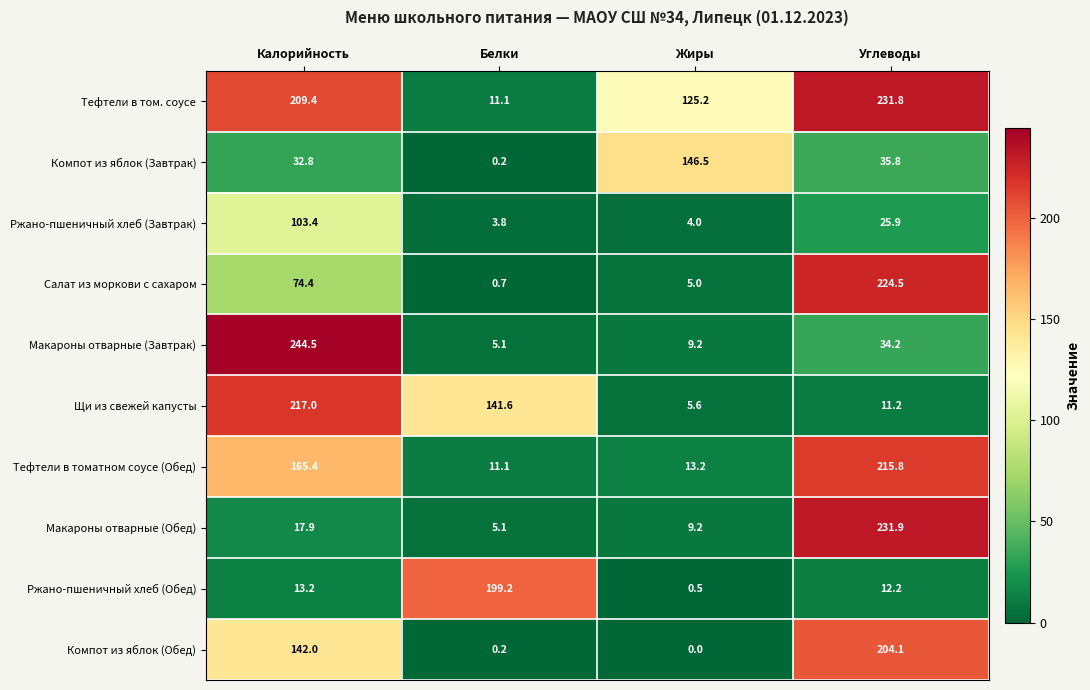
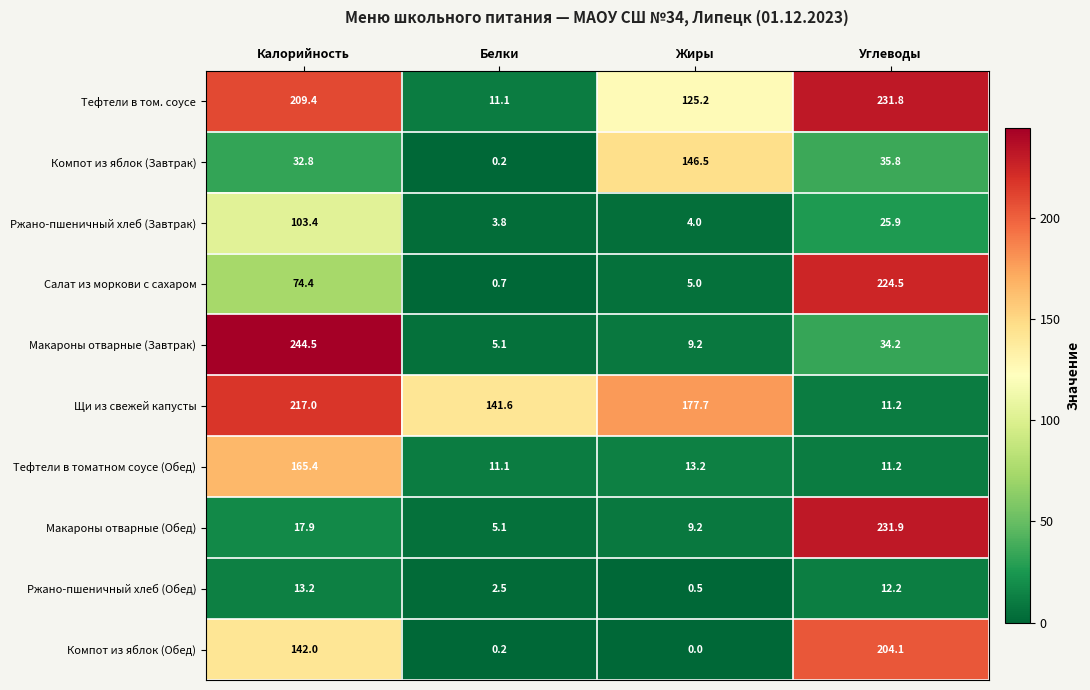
  {
    "Тефтели в том. соусе": {
      "Калорийность": 209.4,
      "Белки": 11.1,
      "Жиры": 125.2,
      "Углеводы": 231.8
    },
    "Компот из яблок (Завтрак)": {
      "Калорийность": 32.8,
      "Белки": 0.2,
      "Жиры": 146.5,
      "Углеводы": 35.8
    },
    "Ржано-пшеничный хлеб (Завтрак)": {
      "Калорийность": 103.4,
      "Белки": 3.8,
      "Жиры": 4.0,
      "Углеводы": 25.9
    },
    "Салат из моркови с сахаром": {
      "Калорийность": 74.4,
      "Белки": 0.7,
      "Жиры": 5.0,
      "Углеводы": 224.5
    },
    "Макароны отварные (Завтрак)": {
      "Калорийность": 244.5,
      "Белки": 5.1,
      "Жиры": 9.2,
      "Углеводы": 34.2
    },
    "Щи из свежей капусты": {
      "Калорийность": 217.0,
      "Белки": 141.6,
-     "Жиры": 5.6,
+     "Жиры": 177.7,
      "Углеводы": 11.2
    },
    "Тефтели в томатном соусе (Обед)": {
      "Калорийность": 165.4,
      "Белки": 11.1,
      "Жиры": 13.2,
-     "Углеводы": 215.8
+     "Углеводы": 11.2
    },
    "Макароны отварные (Обед)": {
      "Калорийность": 17.9,
      "Белки": 5.1,
      "Жиры": 9.2,
      "Углеводы": 231.9
    },
    "Ржано-пшеничный хлеб (Обед)": {
      "Калорийность": 13.2,
-     "Белки": 199.2,
+     "Белки": 2.5,
      "Жиры": 0.5,
      "Углеводы": 12.2
    },
    "Компот из яблок (Обед)": {
      "Калорийность": 142.0,
      "Белки": 0.2,
      "Жиры": 0.0,
      "Углеводы": 204.1
    }
  }
